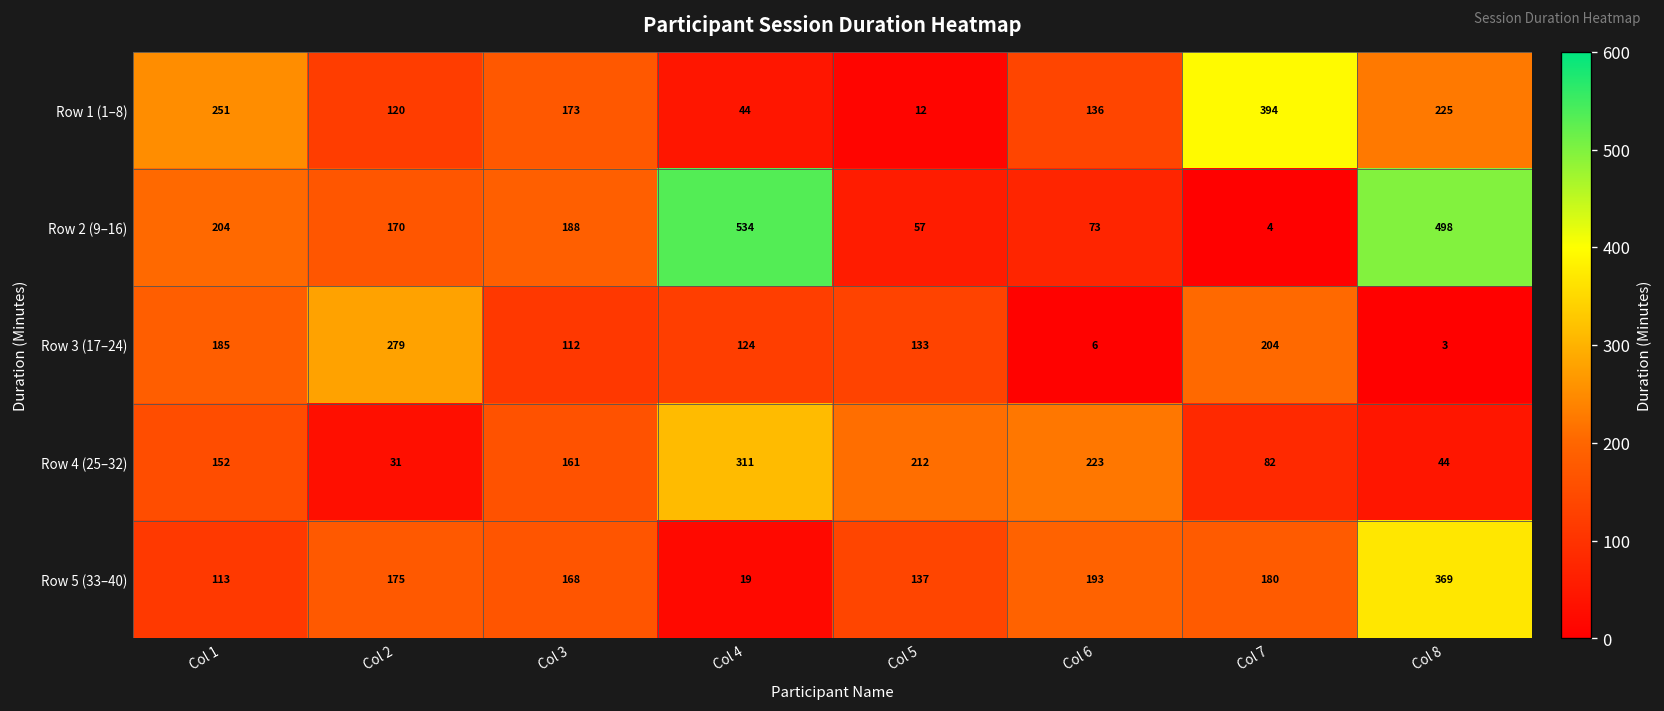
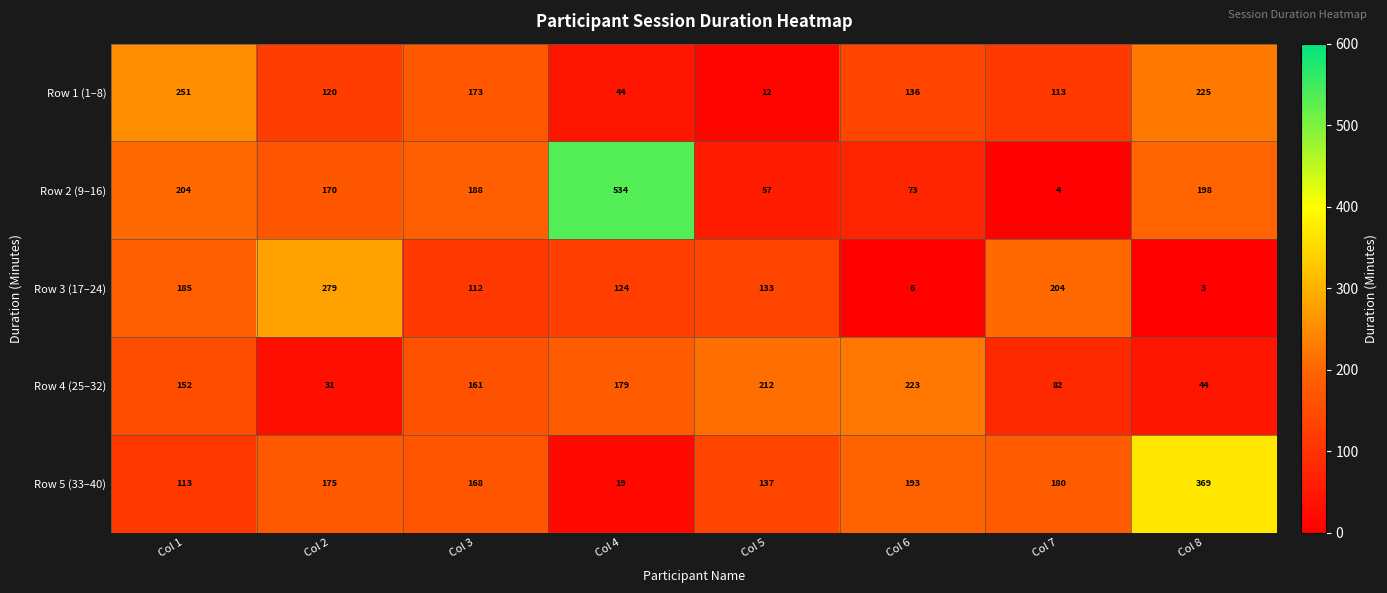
  {
    "Row 1 (1–8)": {
      "Col 1": 251,
      "Col 2": 120,
      "Col 3": 173,
      "Col 4": 44,
      "Col 5": 12,
      "Col 6": 136,
-     "Col 7": 394,
+     "Col 7": 113,
      "Col 8": 225
    },
    "Row 2 (9–16)": {
      "Col 1": 204,
      "Col 2": 170,
      "Col 3": 188,
      "Col 4": 534,
      "Col 5": 57,
      "Col 6": 73,
      "Col 7": 4,
-     "Col 8": 498
+     "Col 8": 198
    },
    "Row 3 (17–24)": {
      "Col 1": 185,
      "Col 2": 279,
      "Col 3": 112,
      "Col 4": 124,
      "Col 5": 133,
      "Col 6": 6,
      "Col 7": 204,
      "Col 8": 3
    },
    "Row 4 (25–32)": {
      "Col 1": 152,
      "Col 2": 31,
      "Col 3": 161,
-     "Col 4": 311,
+     "Col 4": 179,
      "Col 5": 212,
      "Col 6": 223,
      "Col 7": 82,
      "Col 8": 44
    },
    "Row 5 (33–40)": {
      "Col 1": 113,
      "Col 2": 175,
      "Col 3": 168,
      "Col 4": 19,
      "Col 5": 137,
      "Col 6": 193,
      "Col 7": 180,
      "Col 8": 369
    }
  }
